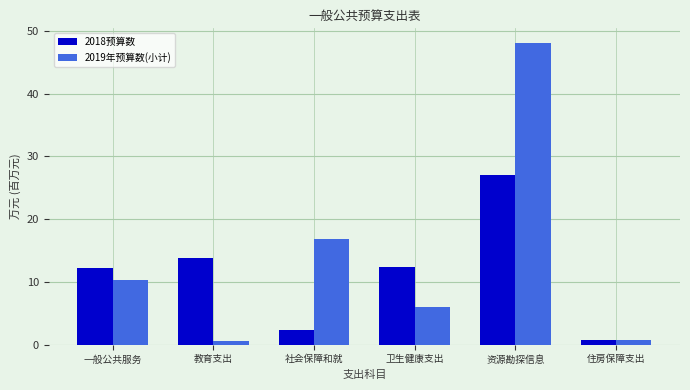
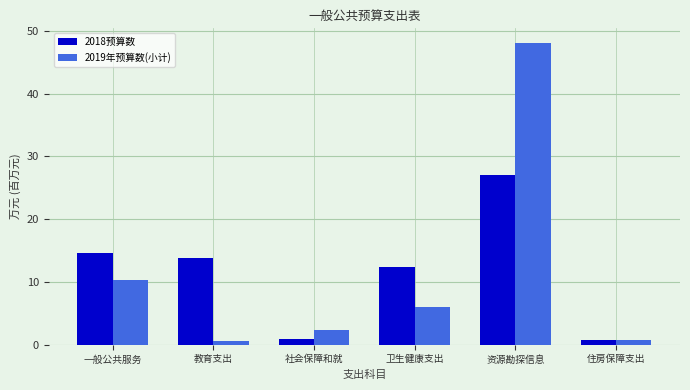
  {
    "2018预算数": {
-     "一般公共服务": 12,
+     "一般公共服务": 15,
      "教育支出": 14,
-     "社会保障和就": 2,
+     "社会保障和就": 1,
      "卫生健康支出": 12,
      "资源勘探信息": 27,
      "住房保障支出": 1
    },
    "2019年预算数(小计)": {
      "一般公共服务": 10,
      "教育支出": 1,
-     "社会保障和就": 17,
+     "社会保障和就": 2,
      "卫生健康支出": 6,
      "资源勘探信息": 48,
      "住房保障支出": 1
    }
  }
